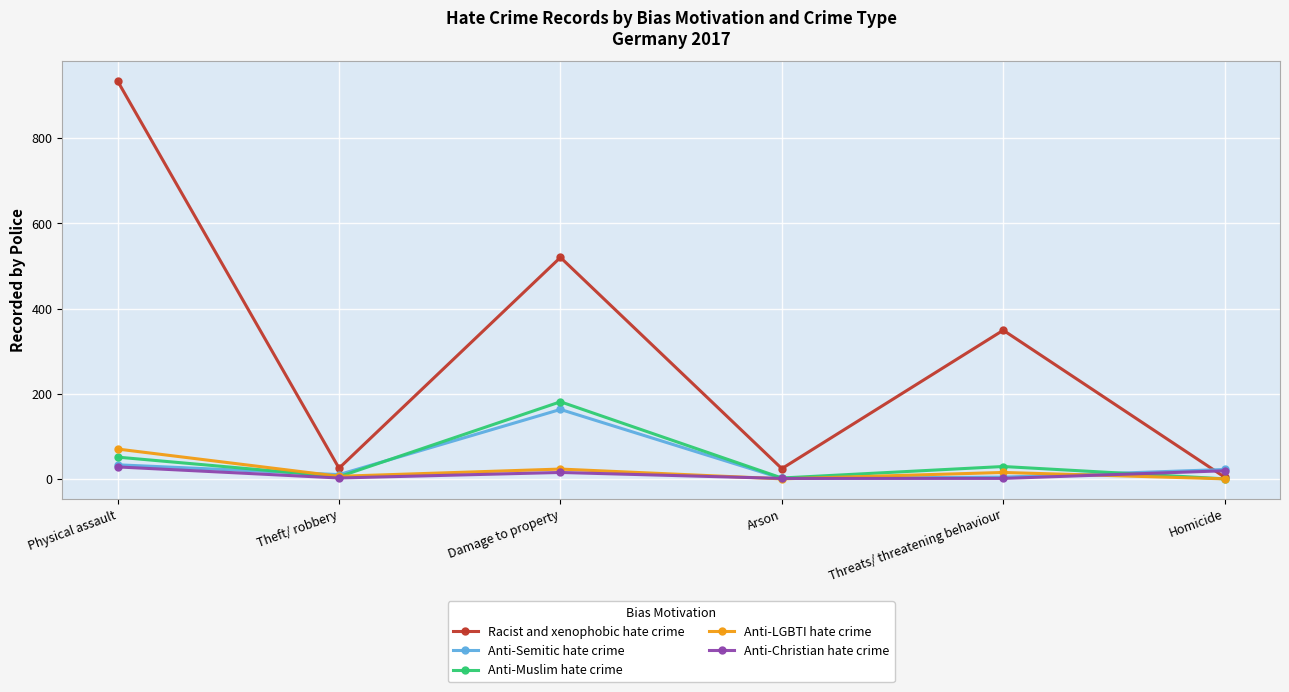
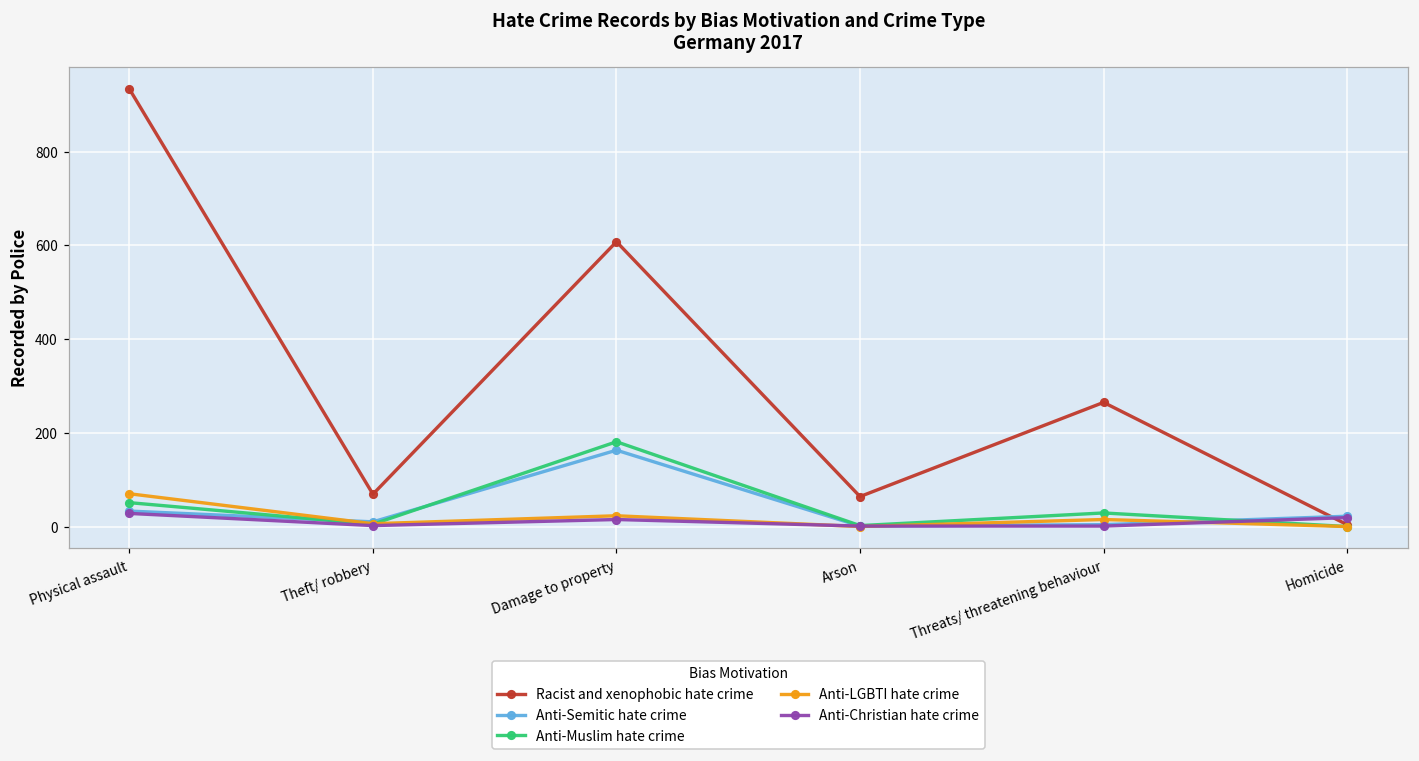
  {
    "Racist and xenophobic hate crime": {
      "Physical assault": 930,
-     "Theft/ robbery": 30,
-     "Damage to property": 520,
-     "Arson": 20,
-     "Threats/ threatening behaviour": 350
+     "Theft/ robbery": 70,
+     "Damage to property": 610,
+     "Arson": 60,
+     "Threats/ threatening behaviour": 270
    },
    "Anti-Semitic hate crime": {
      "Damage to property": 160
    },
    "Anti-Muslim hate crime": {
      "Physical assault": 50,
      "Damage to property": 180,
      "Threats/ threatening behaviour": 30
    },
    "Anti-LGBTI hate crime": {
      "Physical assault": 70,
      "Damage to property": 20,
      "Threats/ threatening behaviour": 20
    },
    "Anti-Christian hate crime": {
      "Damage to property": 20
    }
  }
